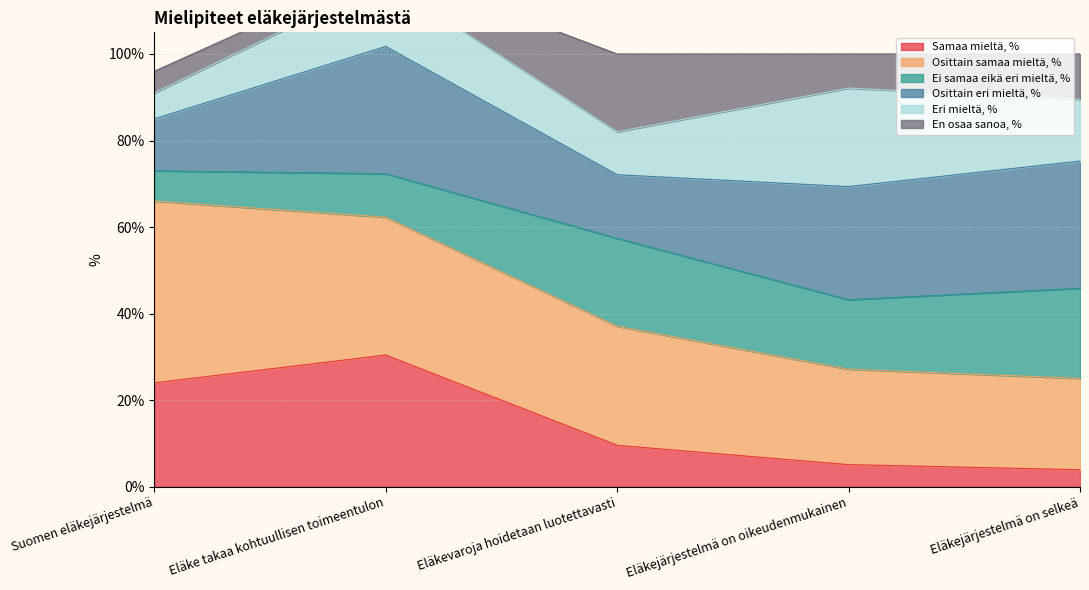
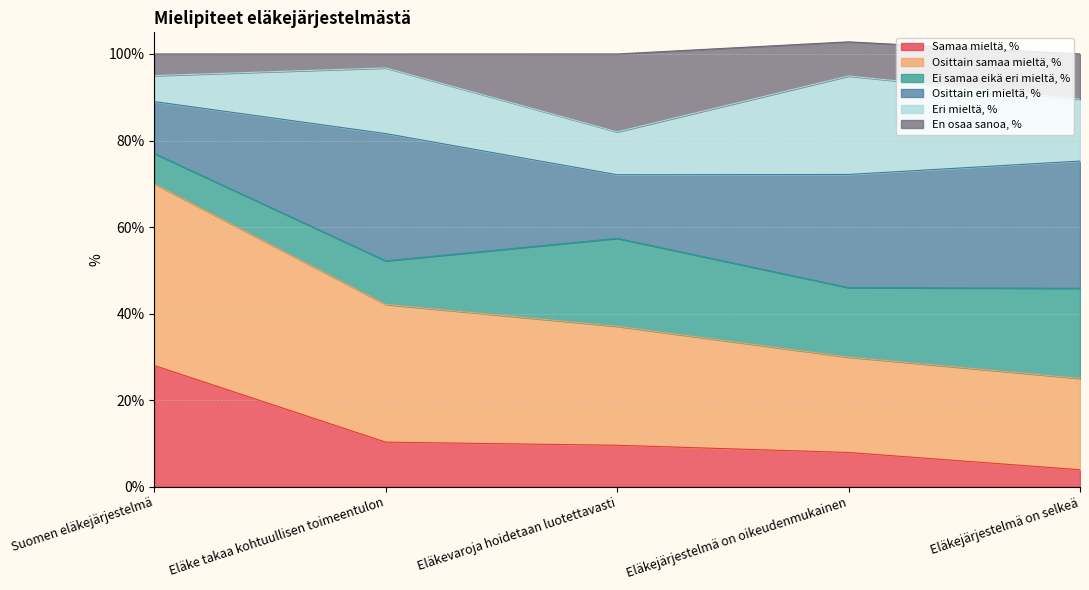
  {
    "Samaa mieltä, %": {
-     "Suomen eläkejärjestelmä": "24%",
-     "Eläke takaa kohtuullisen toimeentulon": "30%",
+     "Suomen eläkejärjestelmä": "28%",
+     "Eläke takaa kohtuullisen toimeentulon": "10%",
      "Eläkevaroja hoidetaan luotettavasti": "10%",
-     "Eläkejärjestelmä on oikeudenmukainen": "5%",
+     "Eläkejärjestelmä on oikeudenmukainen": "8%",
      "Eläkejärjestelmä on selkeä": "4%"
    },
    "Osittain samaa mieltä, %": {
      "Suomen eläkejärjestelmä": "42%",
      "Eläke takaa kohtuullisen toimeentulon": "32%",
      "Eläkevaroja hoidetaan luotettavasti": "28%",
      "Eläkejärjestelmä on oikeudenmukainen": "22%",
      "Eläkejärjestelmä on selkeä": "21%"
    },
    "Eri mieltä, %": {
      "Suomen eläkejärjestelmä": "6%",
      "Eläkevaroja hoidetaan luotettavasti": "10%",
      "Eläkejärjestelmä on oikeudenmukainen": "23%",
      "Eläkejärjestelmä on selkeä": "14%"
    }
  }
